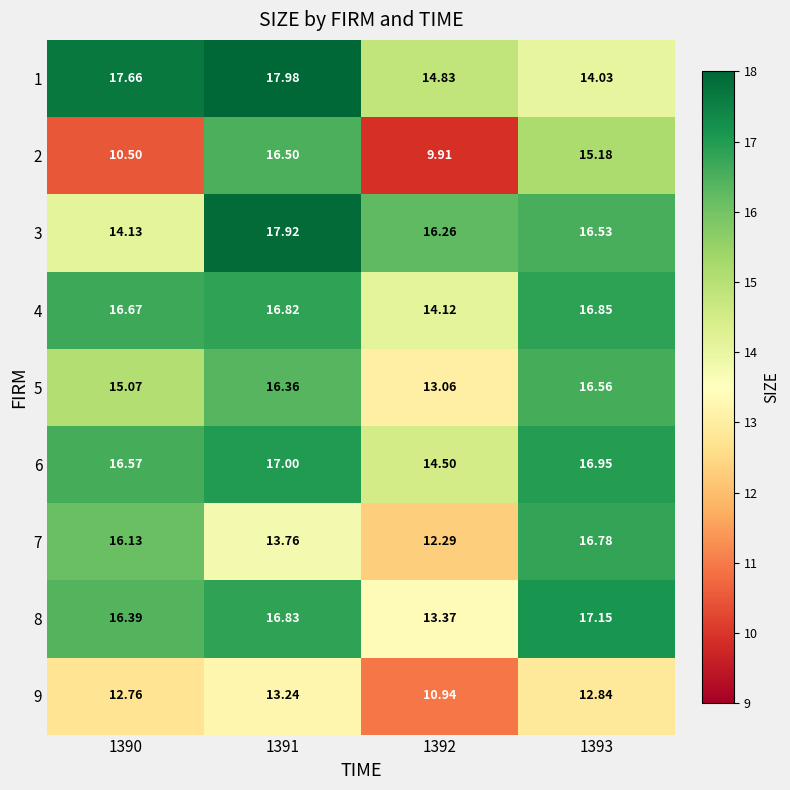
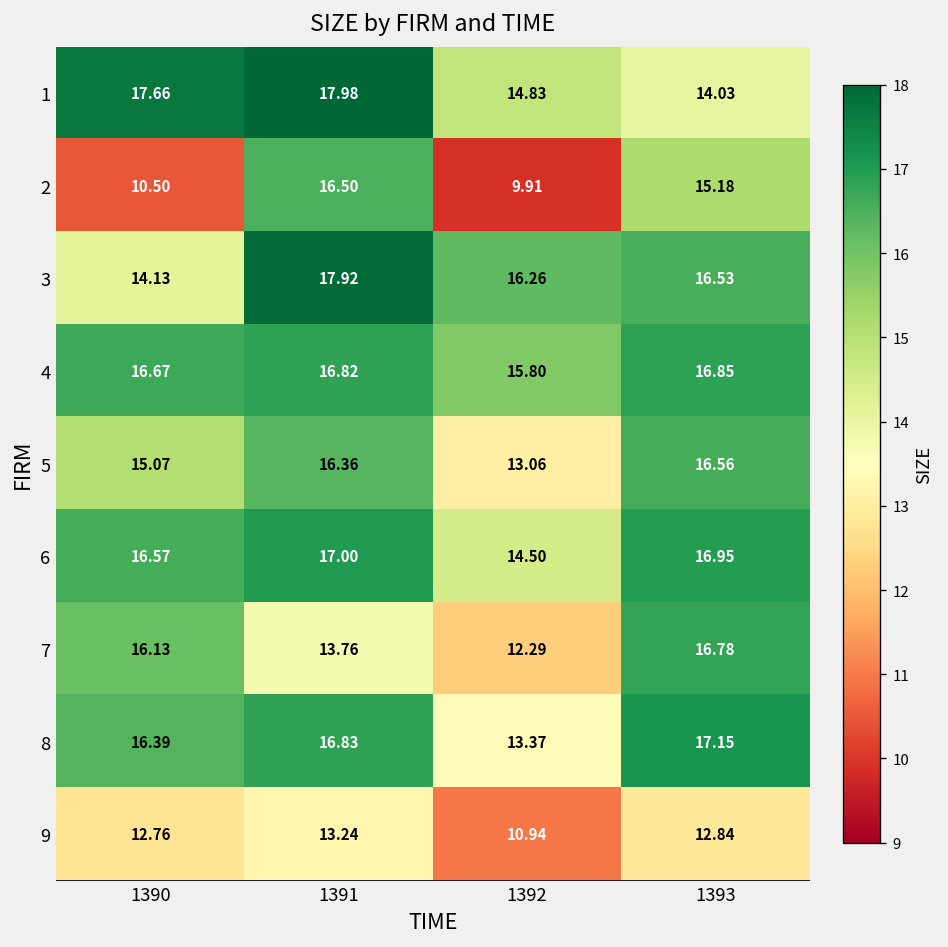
  {
    "1": {
      "1390": 17.66,
      "1391": 17.98,
      "1392": 14.83,
      "1393": 14.03
    },
    "2": {
      "1390": 10.50,
      "1391": 16.50,
      "1392": 9.91,
      "1393": 15.18
    },
    "3": {
      "1390": 14.13,
      "1391": 17.92,
      "1392": 16.26,
      "1393": 16.53
    },
    "4": {
      "1390": 16.67,
      "1391": 16.82,
-     "1392": 14.12,
+     "1392": 15.80,
      "1393": 16.85
    },
    "5": {
      "1390": 15.07,
      "1391": 16.36,
      "1392": 13.06,
      "1393": 16.56
    },
    "6": {
      "1390": 16.57,
      "1391": 17.00,
      "1392": 14.50,
      "1393": 16.95
    },
    "7": {
      "1390": 16.13,
      "1391": 13.76,
      "1392": 12.29,
      "1393": 16.78
    },
    "8": {
      "1390": 16.39,
      "1391": 16.83,
      "1392": 13.37,
      "1393": 17.15
    },
    "9": {
      "1390": 12.76,
      "1391": 13.24,
      "1392": 10.94,
      "1393": 12.84
    }
  }
